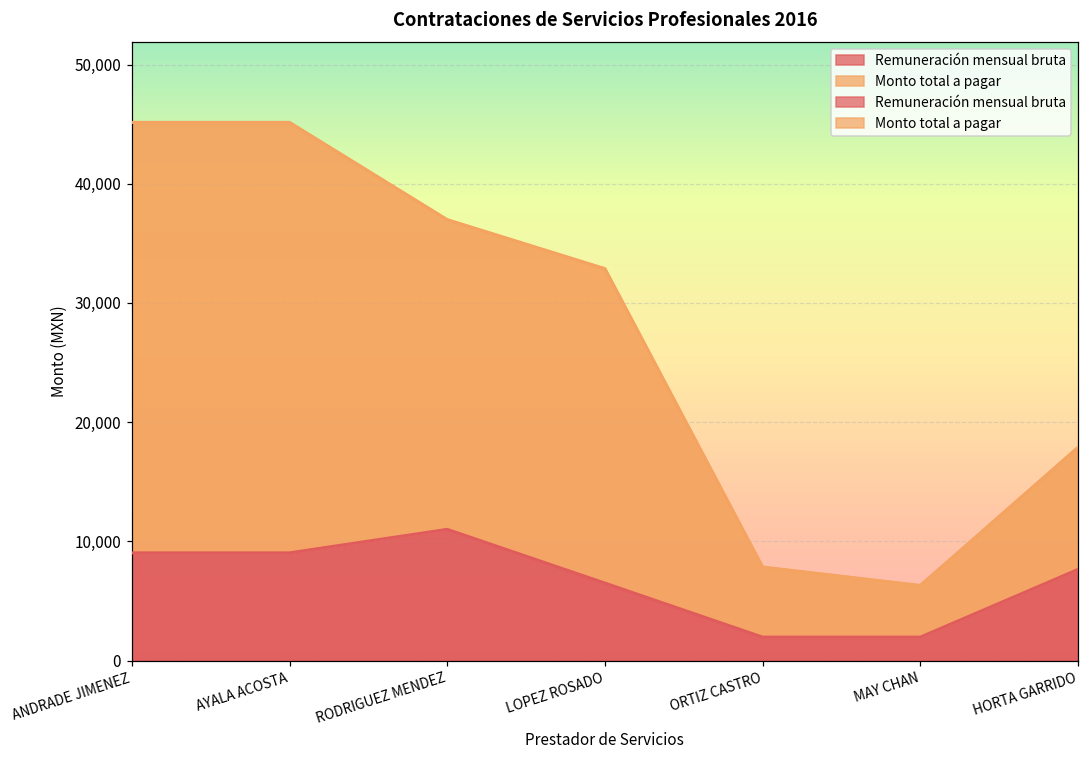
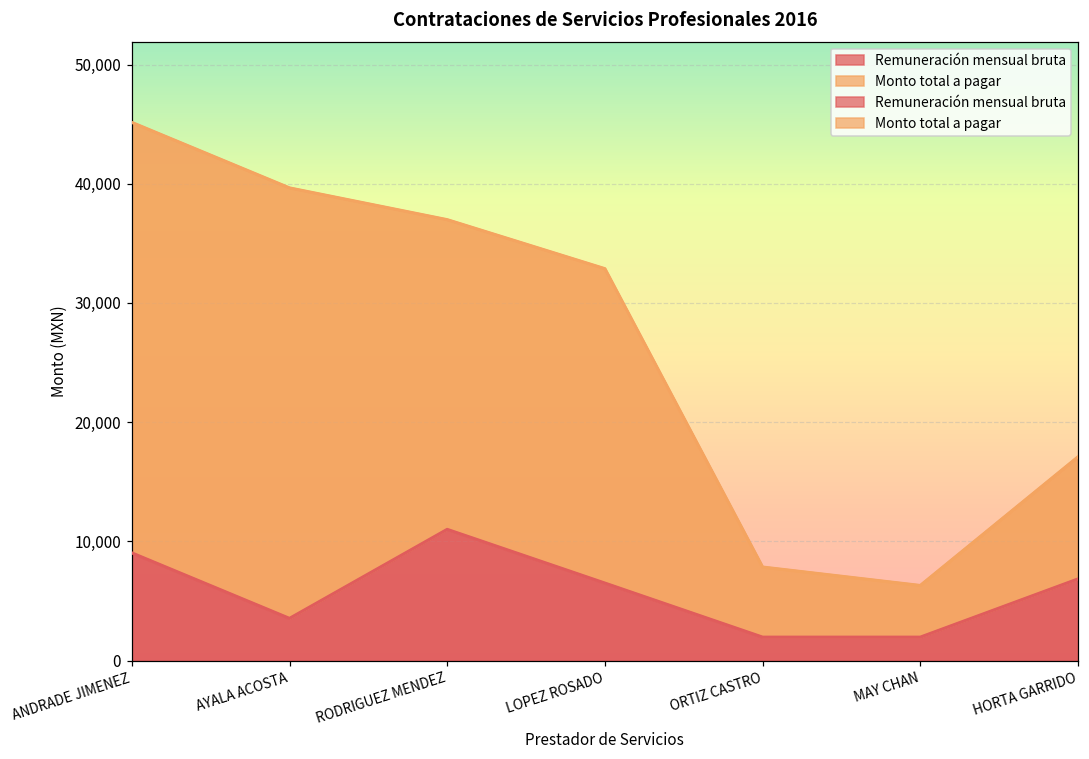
  {
    "Remuneración mensual bruta": {
      "ANDRADE JIMENEZ": "9,000",
-     "AYALA ACOSTA": "9,000",
+     "AYALA ACOSTA": "3,500",
      "RODRIGUEZ MENDEZ": "11,000",
      "LOPEZ ROSADO": "6,500",
      "ORTIZ CASTRO": "2,000",
      "MAY CHAN": "2,000",
-     "HORTA GARRIDO": "7,600"
+     "HORTA GARRIDO": "6,800"
    },
    "Monto total a pagar": {
      "ANDRADE JIMENEZ": "36,100",
      "AYALA ACOSTA": "36,100",
      "RODRIGUEZ MENDEZ": "26,000",
      "LOPEZ ROSADO": "26,400",
      "ORTIZ CASTRO": "5,900",
      "MAY CHAN": "4,300",
      "HORTA GARRIDO": "10,200"
    }
  }
